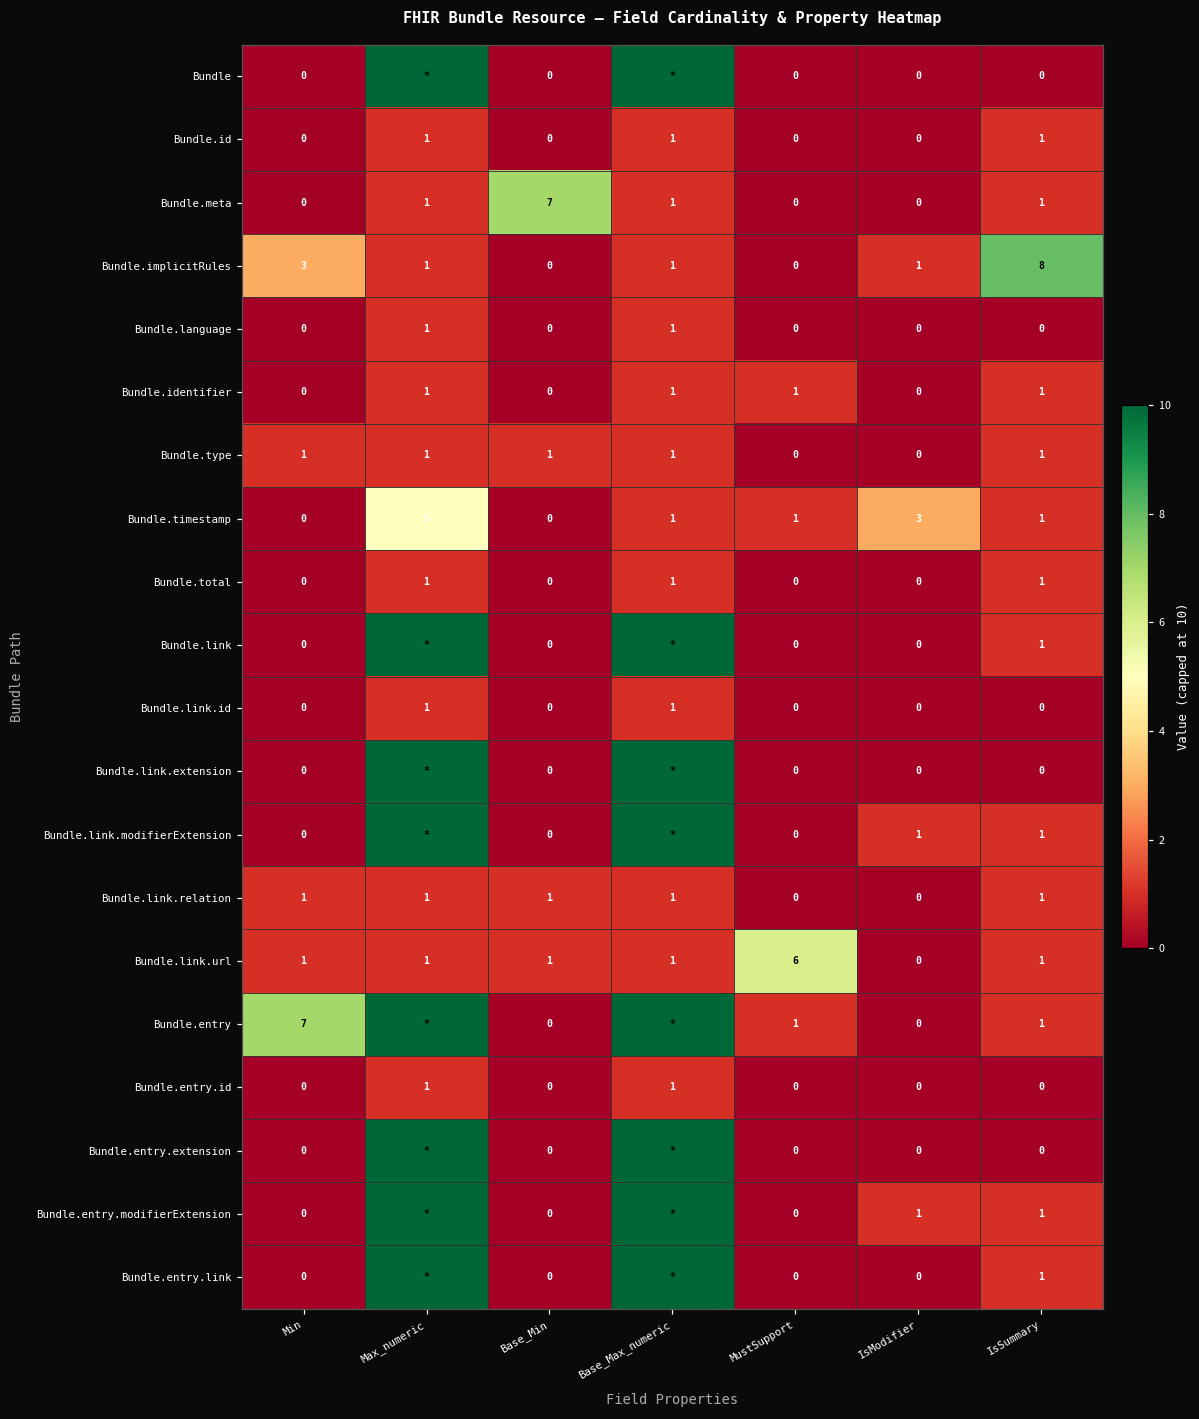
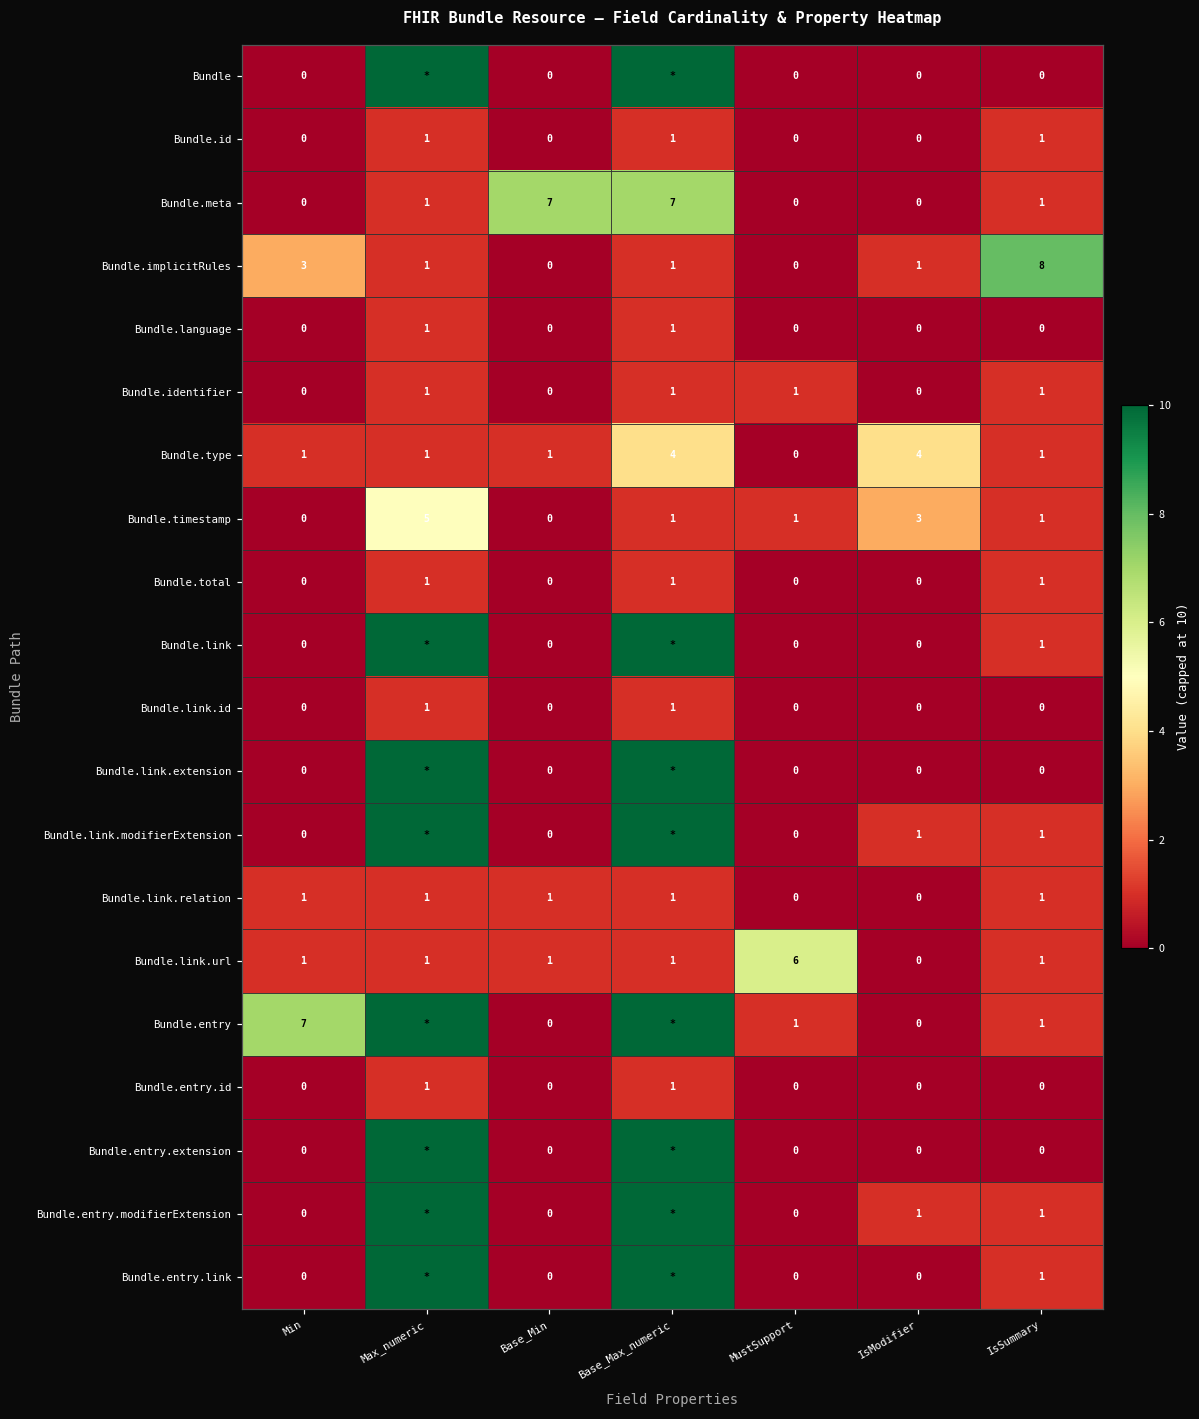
  {
    "Bundle": {
      "Min": 0,
      "Base_Min": 0,
      "MustSupport": 0,
      "IsModifier": 0,
      "IsSummary": 0
    },
    "Bundle.id": {
      "Min": 0,
      "Max_numeric": 1,
      "Base_Min": 0,
      "Base_Max_numeric": 1,
      "MustSupport": 0,
      "IsModifier": 0,
      "IsSummary": 1
    },
    "Bundle.meta": {
      "Min": 0,
      "Max_numeric": 1,
      "Base_Min": 7,
-     "Base_Max_numeric": 1,
+     "Base_Max_numeric": 7,
      "MustSupport": 0,
      "IsModifier": 0,
      "IsSummary": 1
    },
    "Bundle.implicitRules": {
      "Min": 3,
      "Max_numeric": 1,
      "Base_Min": 0,
      "Base_Max_numeric": 1,
      "MustSupport": 0,
      "IsModifier": 1,
      "IsSummary": 8
    },
    "Bundle.language": {
      "Min": 0,
      "Max_numeric": 1,
      "Base_Min": 0,
      "Base_Max_numeric": 1,
      "MustSupport": 0,
      "IsModifier": 0,
      "IsSummary": 0
    },
    "Bundle.identifier": {
      "Min": 0,
      "Max_numeric": 1,
      "Base_Min": 0,
      "Base_Max_numeric": 1,
      "MustSupport": 1,
      "IsModifier": 0,
      "IsSummary": 1
    },
    "Bundle.type": {
      "Min": 1,
      "Max_numeric": 1,
      "Base_Min": 1,
-     "Base_Max_numeric": 1,
+     "Base_Max_numeric": 4,
      "MustSupport": 0,
-     "IsModifier": 0,
+     "IsModifier": 4,
      "IsSummary": 1
    },
    "Bundle.timestamp": {
      "Min": 0,
      "Max_numeric": 5,
      "Base_Min": 0,
      "Base_Max_numeric": 1,
      "MustSupport": 1,
      "IsModifier": 3,
      "IsSummary": 1
    },
    "Bundle.total": {
      "Min": 0,
      "Max_numeric": 1,
      "Base_Min": 0,
      "Base_Max_numeric": 1,
      "MustSupport": 0,
      "IsModifier": 0,
      "IsSummary": 1
    },
    "Bundle.link": {
      "Min": 0,
      "Base_Min": 0,
      "MustSupport": 0,
      "IsModifier": 0,
      "IsSummary": 1
    },
    "Bundle.link.id": {
      "Min": 0,
      "Max_numeric": 1,
      "Base_Min": 0,
      "Base_Max_numeric": 1,
      "MustSupport": 0,
      "IsModifier": 0,
      "IsSummary": 0
    },
    "Bundle.link.extension": {
      "Min": 0,
      "Base_Min": 0,
      "MustSupport": 0,
      "IsModifier": 0,
      "IsSummary": 0
    },
    "Bundle.link.modifierExtension": {
      "Min": 0,
      "Base_Min": 0,
      "MustSupport": 0,
      "IsModifier": 1,
      "IsSummary": 1
    },
    "Bundle.link.relation": {
      "Min": 1,
      "Max_numeric": 1,
      "Base_Min": 1,
      "Base_Max_numeric": 1,
      "MustSupport": 0,
      "IsModifier": 0,
      "IsSummary": 1
    },
    "Bundle.link.url": {
      "Min": 1,
      "Max_numeric": 1,
      "Base_Min": 1,
      "Base_Max_numeric": 1,
      "MustSupport": 6,
      "IsModifier": 0,
      "IsSummary": 1
    },
    "Bundle.entry": {
      "Min": 7,
      "Base_Min": 0,
      "MustSupport": 1,
      "IsModifier": 0,
      "IsSummary": 1
    },
    "Bundle.entry.id": {
      "Min": 0,
      "Max_numeric": 1,
      "Base_Min": 0,
      "Base_Max_numeric": 1,
      "MustSupport": 0,
      "IsModifier": 0,
      "IsSummary": 0
    },
    "Bundle.entry.extension": {
      "Min": 0,
      "Base_Min": 0,
      "MustSupport": 0,
      "IsModifier": 0,
      "IsSummary": 0
    },
    "Bundle.entry.modifierExtension": {
      "Min": 0,
      "Base_Min": 0,
      "MustSupport": 0,
      "IsModifier": 1,
      "IsSummary": 1
    },
    "Bundle.entry.link": {
      "Min": 0,
      "Base_Min": 0,
      "MustSupport": 0,
      "IsModifier": 0,
      "IsSummary": 1
    }
  }
